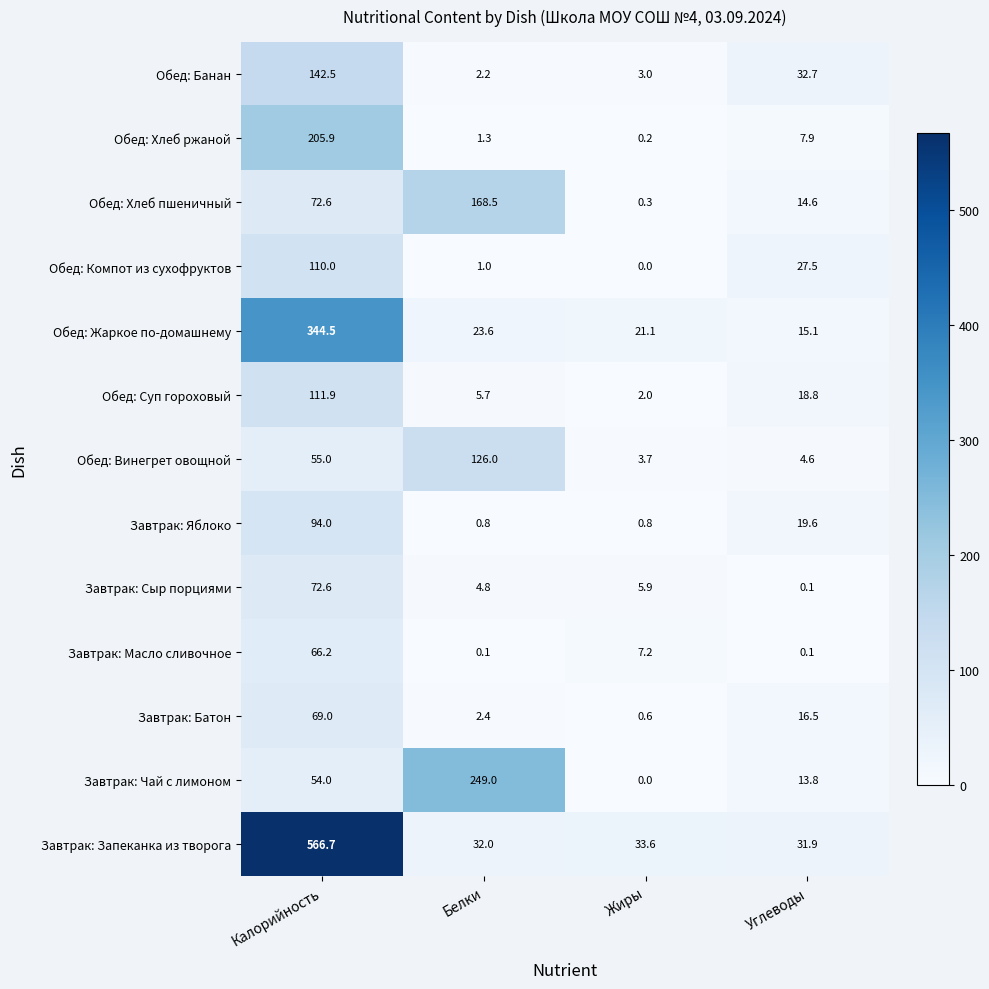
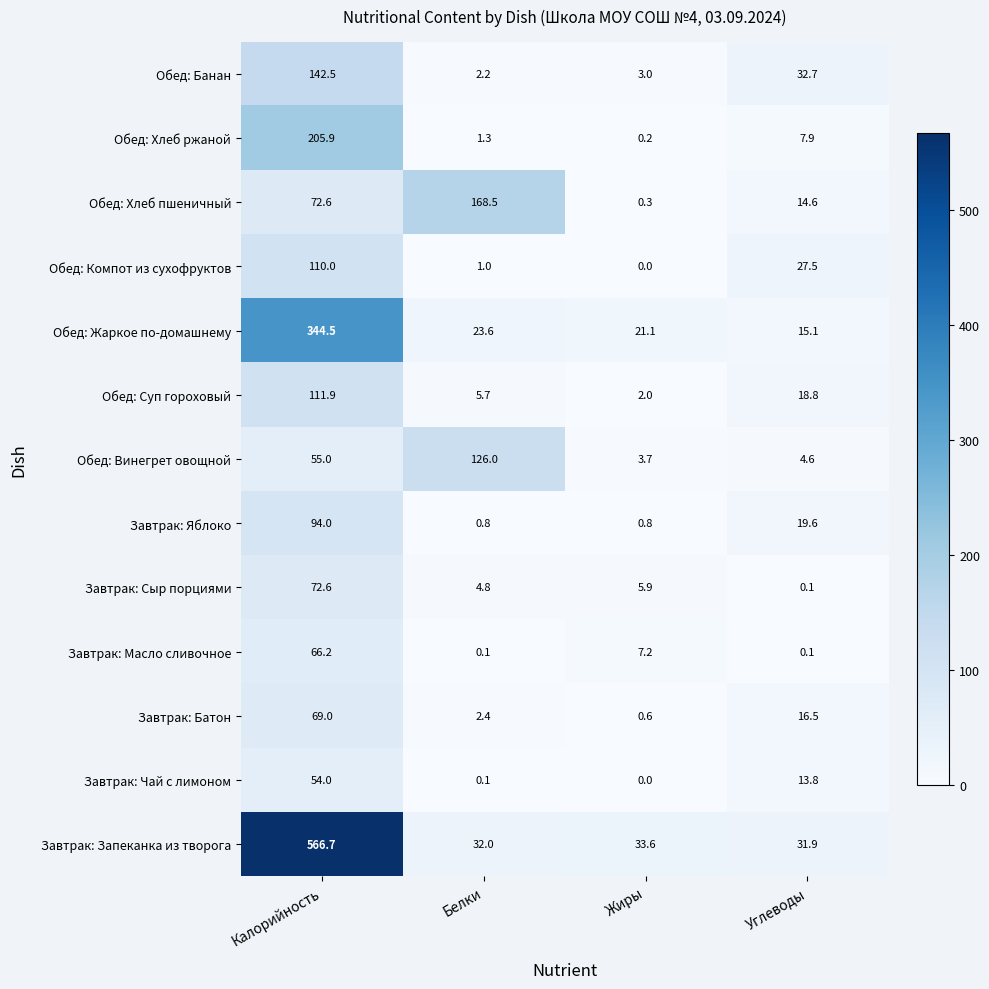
  {
    "Обед: Банан": {
      "Калорийность": 142.5,
      "Белки": 2.2,
      "Жиры": 3.0,
      "Углеводы": 32.7
    },
    "Обед: Хлеб ржаной": {
      "Калорийность": 205.9,
      "Белки": 1.3,
      "Жиры": 0.2,
      "Углеводы": 7.9
    },
    "Обед: Хлеб пшеничный": {
      "Калорийность": 72.6,
      "Белки": 168.5,
      "Жиры": 0.3,
      "Углеводы": 14.6
    },
    "Обед: Компот из сухофруктов": {
      "Калорийность": 110.0,
      "Белки": 1.0,
      "Жиры": 0.0,
      "Углеводы": 27.5
    },
    "Обед: Жаркое по-домашнему": {
      "Калорийность": 344.5,
      "Белки": 23.6,
      "Жиры": 21.1,
      "Углеводы": 15.1
    },
    "Обед: Суп гороховый": {
      "Калорийность": 111.9,
      "Белки": 5.7,
      "Жиры": 2.0,
      "Углеводы": 18.8
    },
    "Обед: Винегрет овощной": {
      "Калорийность": 55.0,
      "Белки": 126.0,
      "Жиры": 3.7,
      "Углеводы": 4.6
    },
    "Завтрак: Яблоко": {
      "Калорийность": 94.0,
      "Белки": 0.8,
      "Жиры": 0.8,
      "Углеводы": 19.6
    },
    "Завтрак: Сыр порциями": {
      "Калорийность": 72.6,
      "Белки": 4.8,
      "Жиры": 5.9,
      "Углеводы": 0.1
    },
    "Завтрак: Масло сливочное": {
      "Калорийность": 66.2,
      "Белки": 0.1,
      "Жиры": 7.2,
      "Углеводы": 0.1
    },
    "Завтрак: Батон": {
      "Калорийность": 69.0,
      "Белки": 2.4,
      "Жиры": 0.6,
      "Углеводы": 16.5
    },
    "Завтрак: Чай с лимоном": {
      "Калорийность": 54.0,
-     "Белки": 249.0,
+     "Белки": 0.1,
      "Жиры": 0.0,
      "Углеводы": 13.8
    },
    "Завтрак: Запеканка из творога": {
      "Калорийность": 566.7,
      "Белки": 32.0,
      "Жиры": 33.6,
      "Углеводы": 31.9
    }
  }
